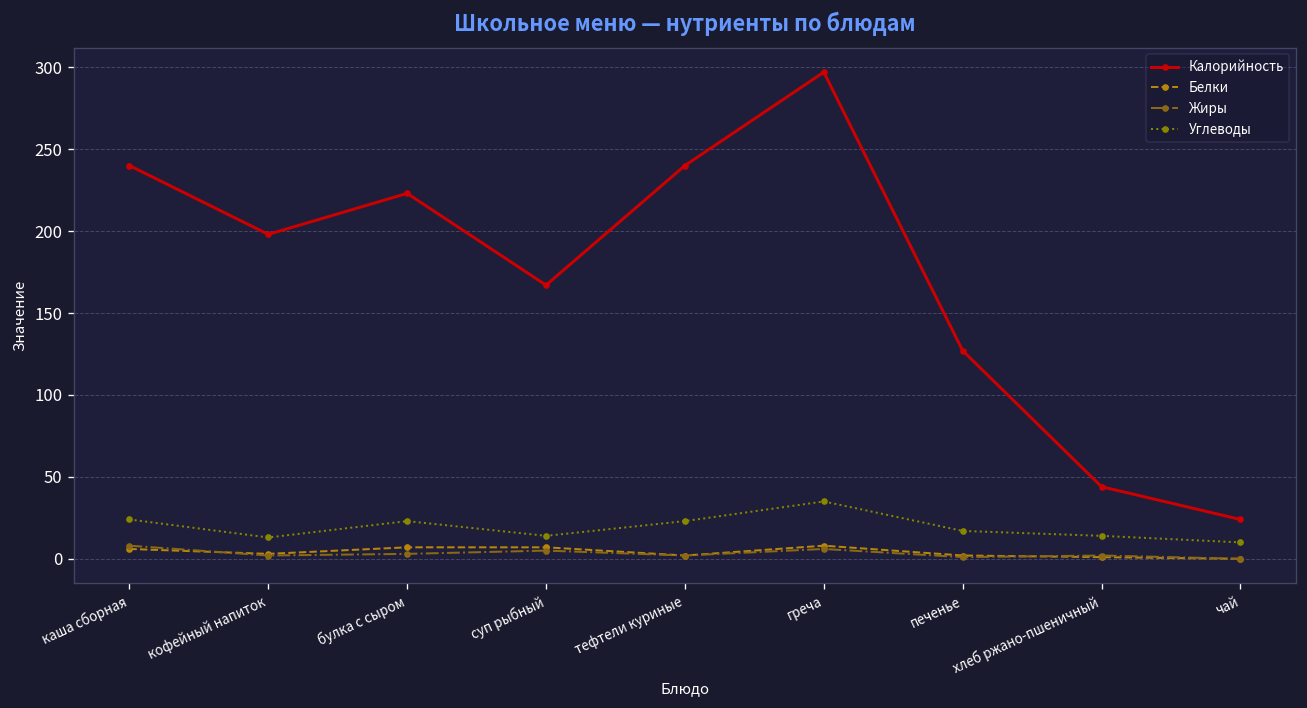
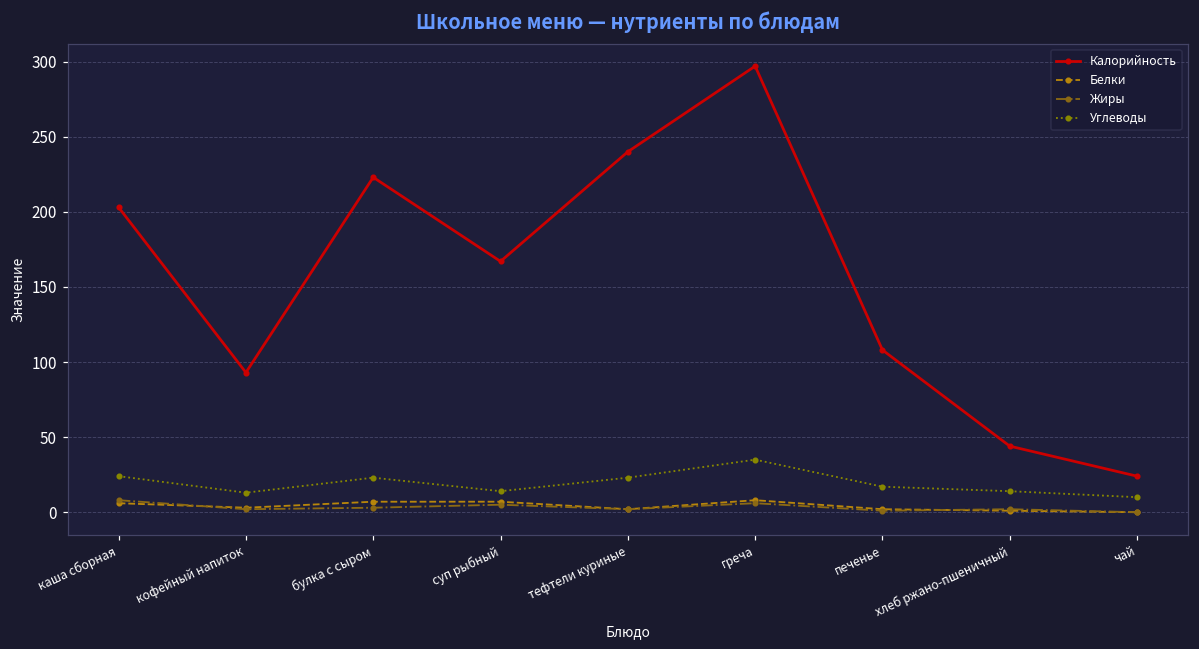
  {
    "Калорийность": {
-     "каша сборная": 240,
-     "кофейный напиток": 198,
+     "каша сборная": 203,
+     "кофейный напиток": 93,
      "булка с сыром": 223,
      "суп рыбный": 167,
      "тефтели куриные": 240,
      "греча": 297,
-     "печенье": 127,
+     "печенье": 108,
      "хлеб ржано-пшеничный": 44,
      "чай": 24
    }
  }
